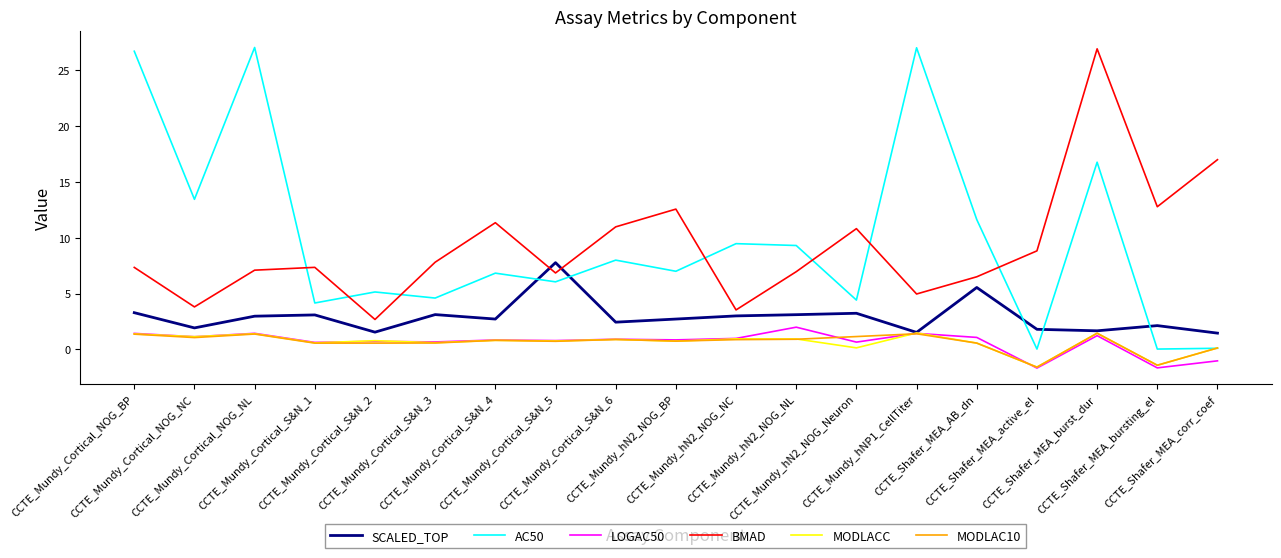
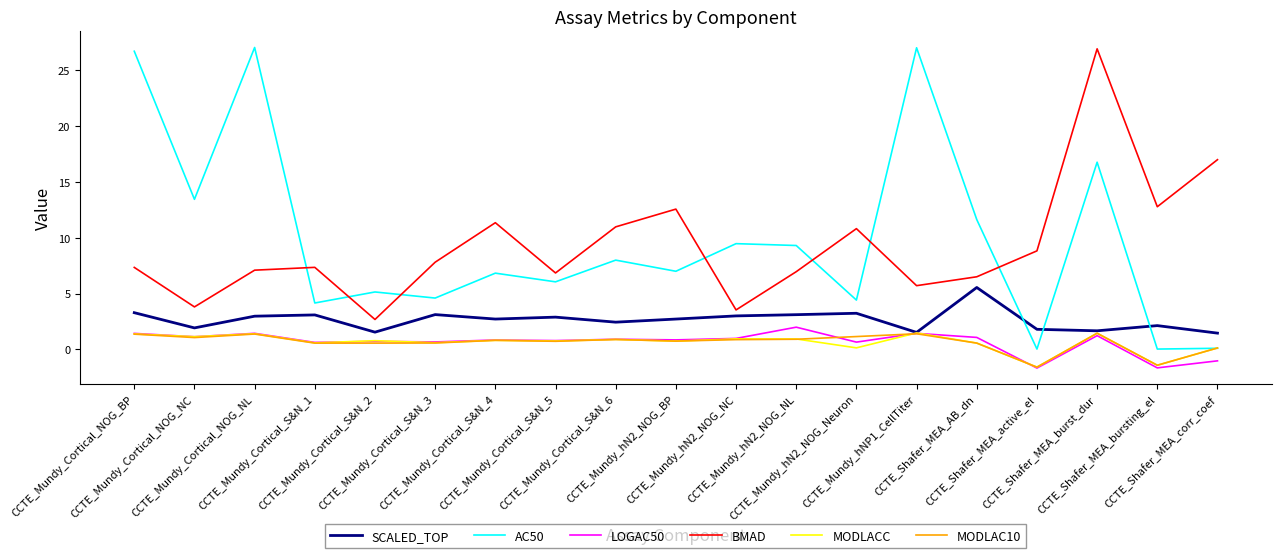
  {
    "SCALED_TOP": {
      "CCTE_Mundy_Cortical_NOG_BP": 3.3,
      "CCTE_Mundy_Cortical_NOG_NC": 1.9,
      "CCTE_Mundy_Cortical_NOG_NL": 3.0,
      "CCTE_Mundy_Cortical_S&N_1": 3.1,
      "CCTE_Mundy_Cortical_S&N_2": 1.5,
      "CCTE_Mundy_Cortical_S&N_3": 3.1,
      "CCTE_Mundy_Cortical_S&N_4": 2.7,
-     "CCTE_Mundy_Cortical_S&N_5": 7.8,
+     "CCTE_Mundy_Cortical_S&N_5": 2.9,
      "CCTE_Mundy_Cortical_S&N_6": 2.4,
      "CCTE_Mundy_hN2_NOG_BP": 2.7,
      "CCTE_Mundy_hN2_NOG_NC": 3.0,
      "CCTE_Mundy_hN2_NOG_NL": 3.1,
      "CCTE_Mundy_hN2_NOG_Neuron": 3.2,
      "CCTE_Shafer_MEA_AB_dn": 5.5,
      "CCTE_Shafer_MEA_active_el": 1.8,
      "CCTE_Shafer_MEA_bursting_el": 2.1,
      "CCTE_Shafer_MEA_corr_coef": 1.5
    },
    "AC50": {
      "CCTE_Mundy_Cortical_NOG_BP": 26.7,
      "CCTE_Mundy_Cortical_NOG_NC": 13.4,
      "CCTE_Mundy_Cortical_NOG_NL": 27.1,
      "CCTE_Mundy_Cortical_S&N_1": 4.2,
      "CCTE_Mundy_Cortical_S&N_2": 5.1,
      "CCTE_Mundy_Cortical_S&N_3": 4.6,
      "CCTE_Mundy_Cortical_S&N_4": 6.8,
      "CCTE_Mundy_Cortical_S&N_5": 6.0,
      "CCTE_Mundy_Cortical_S&N_6": 8.0,
      "CCTE_Mundy_hN2_NOG_BP": 7.0,
      "CCTE_Mundy_hN2_NOG_NC": 9.5,
      "CCTE_Mundy_hN2_NOG_NL": 9.3,
      "CCTE_Mundy_hN2_NOG_Neuron": 4.4,
      "CCTE_Mundy_hNP1_CellTiter": 27.0,
      "CCTE_Shafer_MEA_AB_dn": 11.6,
      "CCTE_Shafer_MEA_active_el": 0.0,
      "CCTE_Shafer_MEA_burst_dur": 16.8,
      "CCTE_Shafer_MEA_bursting_el": 0.0
    },
    "LOGAC50": {
      "CCTE_Mundy_hN2_NOG_NL": 2.0,
      "CCTE_Mundy_hN2_NOG_Neuron": 0.6,
      "CCTE_Shafer_MEA_AB_dn": 1.1,
      "CCTE_Shafer_MEA_bursting_el": -1.7,
      "CCTE_Shafer_MEA_corr_coef": -1.0
    },
    "BMAD": {
      "CCTE_Mundy_Cortical_NOG_BP": 7.3,
      "CCTE_Mundy_Cortical_NOG_NC": 3.8,
      "CCTE_Mundy_Cortical_NOG_NL": 7.1,
      "CCTE_Mundy_Cortical_S&N_1": 7.3,
      "CCTE_Mundy_Cortical_S&N_2": 2.7,
      "CCTE_Mundy_Cortical_S&N_3": 7.8,
      "CCTE_Mundy_Cortical_S&N_4": 11.3,
      "CCTE_Mundy_Cortical_S&N_5": 6.8,
      "CCTE_Mundy_Cortical_S&N_6": 11.0,
      "CCTE_Mundy_hN2_NOG_BP": 12.6,
      "CCTE_Mundy_hN2_NOG_NC": 3.5,
      "CCTE_Mundy_hN2_NOG_NL": 7.0,
      "CCTE_Mundy_hN2_NOG_Neuron": 10.8,
-     "CCTE_Mundy_hNP1_CellTiter": 5.0,
+     "CCTE_Mundy_hNP1_CellTiter": 5.7,
      "CCTE_Shafer_MEA_AB_dn": 6.5,
      "CCTE_Shafer_MEA_active_el": 8.8,
      "CCTE_Shafer_MEA_burst_dur": 26.9,
      "CCTE_Shafer_MEA_bursting_el": 12.8,
      "CCTE_Shafer_MEA_corr_coef": 17.0
    },
    "MODLACC": {
      "CCTE_Mundy_hN2_NOG_Neuron": 0.1
    },
    "MODLAC10": {
      "CCTE_Mundy_hN2_NOG_Neuron": 1.1
    }
  }
